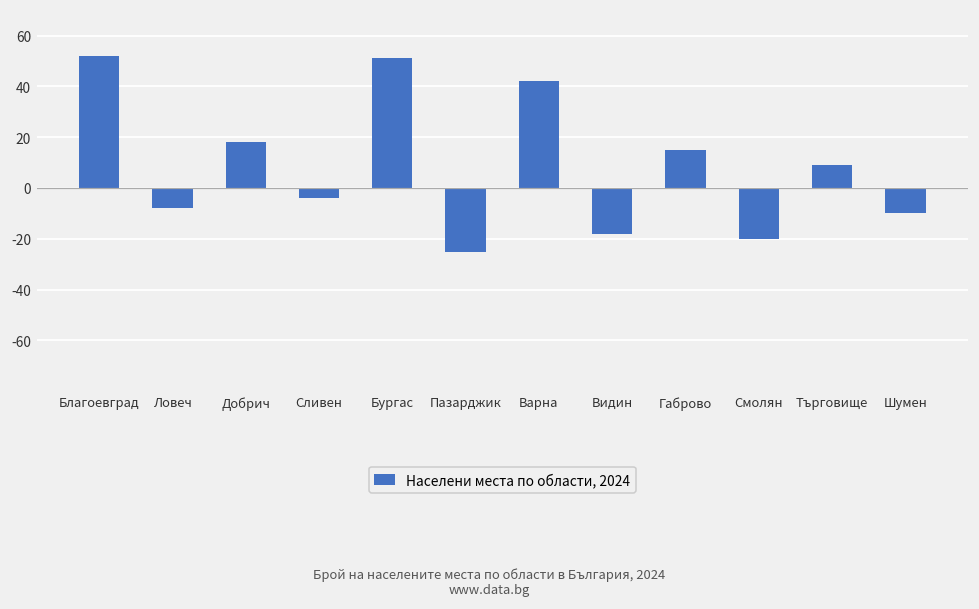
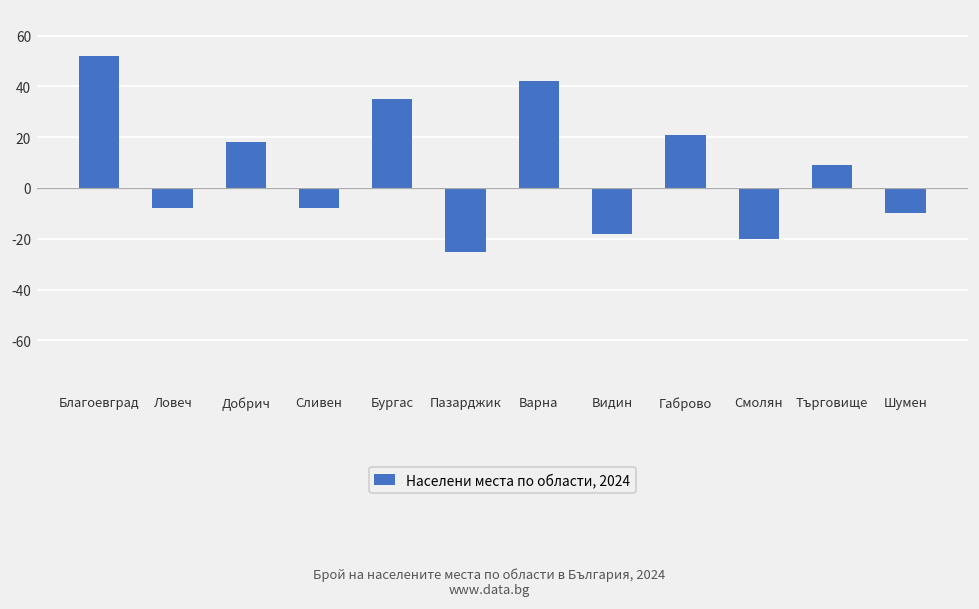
  {
    "Благоевград": 52,
    "Ловеч": -8,
    "Добрич": 18,
-   "Сливен": -4,
-   "Бургас": 51,
+   "Сливен": -8,
+   "Бургас": 35,
    "Пазарджик": -25,
    "Варна": 42,
    "Видин": -18,
-   "Габрово": 15,
+   "Габрово": 21,
    "Смолян": -20,
    "Търговище": 9,
    "Шумен": -10
  }
